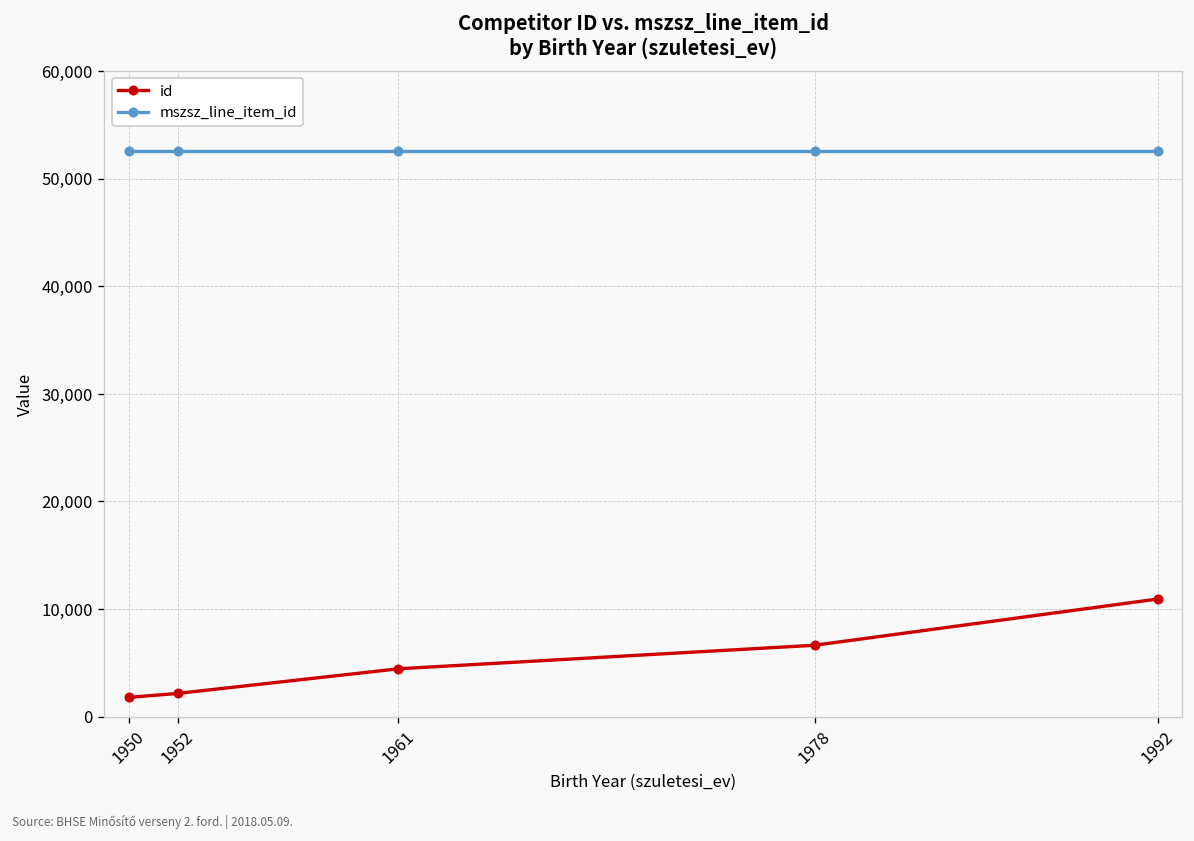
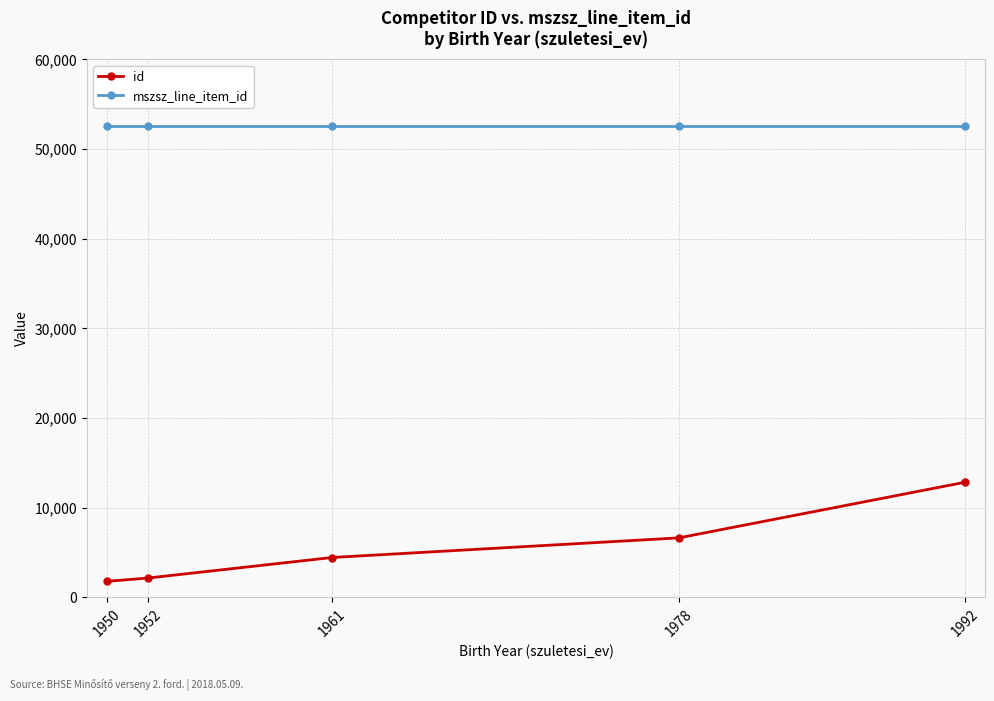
  {
    "id": {
      "1950": "2,000",
      "1952": "2,000",
      "1961": "4,000",
      "1978": "7,000",
-     "1992": "11,000"
+     "1992": "13,000"
    },
    "mszsz_line_item_id": {
      "1950": "53,000",
      "1952": "53,000",
      "1961": "53,000",
      "1978": "53,000",
      "1992": "53,000"
    }
  }
